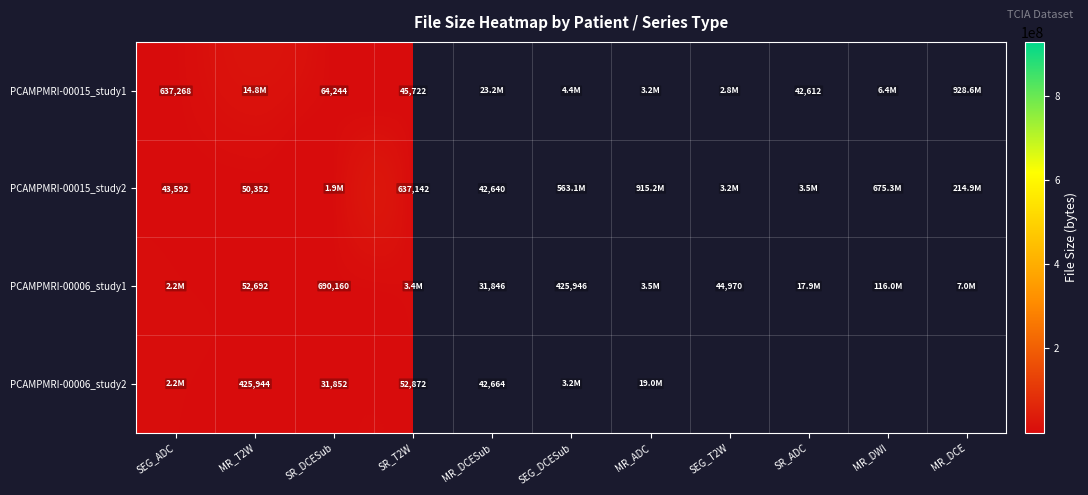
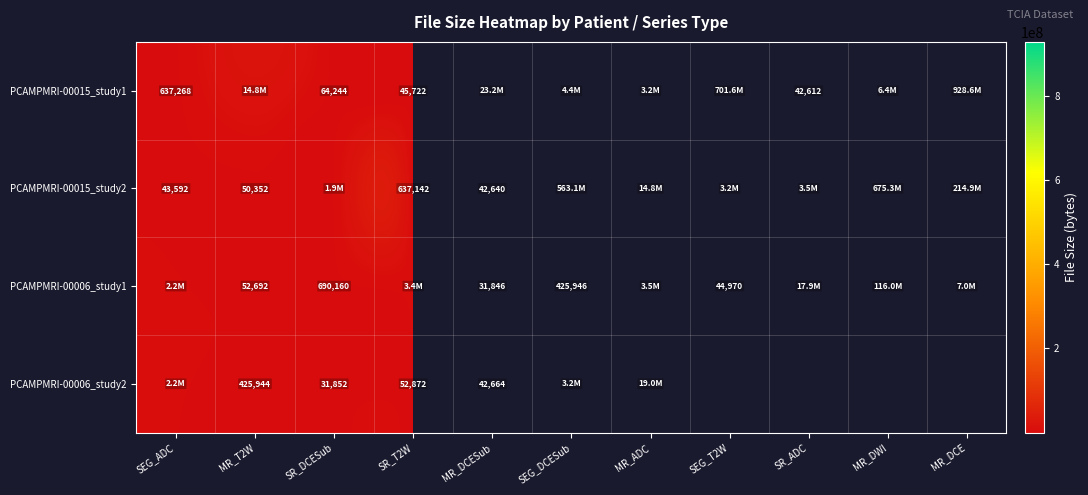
  {
    "PCAMPMRI-00015_study1": {
-     "SEG_T2W": "2.8M"
+     "SEG_T2W": "701.6M"
    },
    "PCAMPMRI-00015_study2": {
-     "MR_ADC": "915.2M"
+     "MR_ADC": "14.8M"
    }
  }
